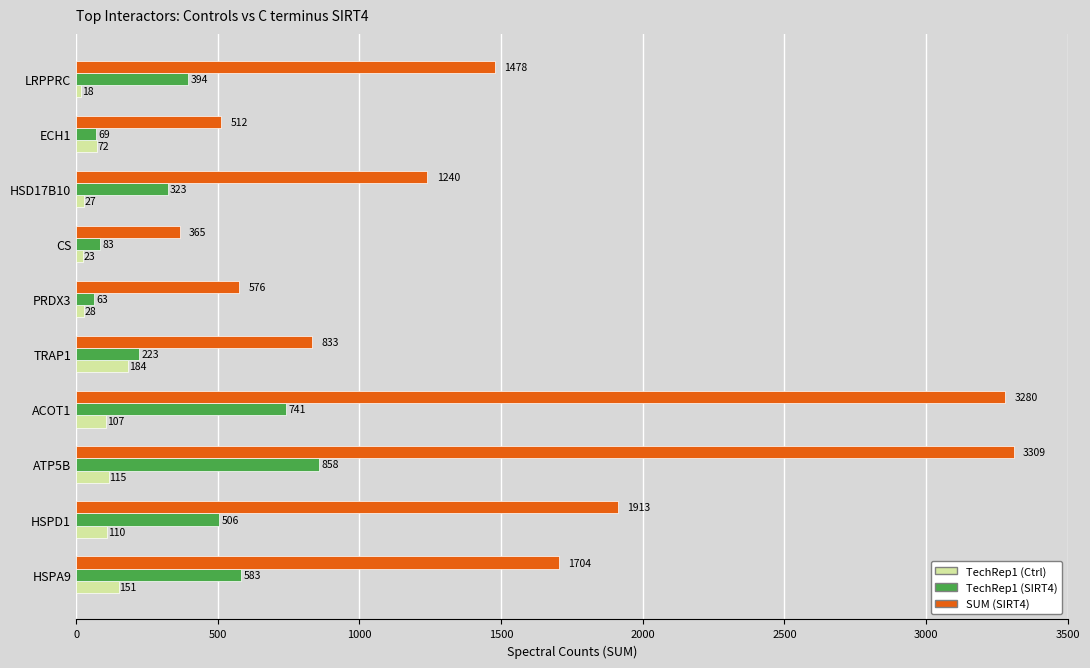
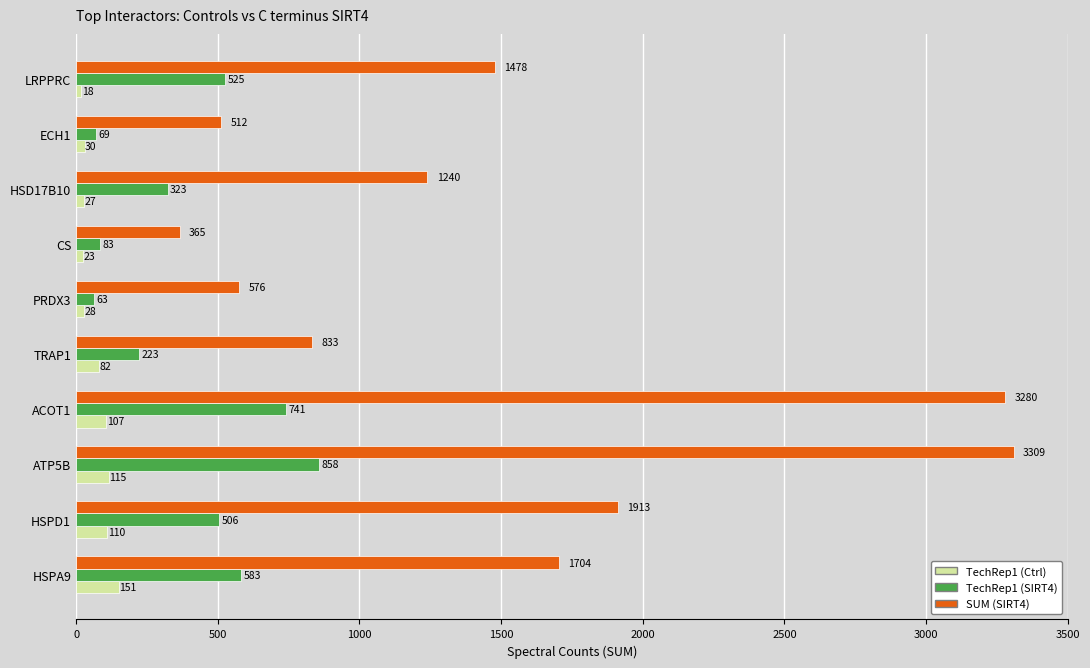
  {
    "TechRep1 (Ctrl)": {
      "LRPPRC": 18,
-     "ECH1": 72,
+     "ECH1": 30,
      "HSD17B10": 27,
      "CS": 23,
      "PRDX3": 28,
-     "TRAP1": 184,
+     "TRAP1": 82,
      "ACOT1": 107,
      "ATP5B": 115,
      "HSPD1": 110,
      "HSPA9": 151
    },
    "TechRep1 (SIRT4)": {
-     "LRPPRC": 394,
+     "LRPPRC": 525,
      "ECH1": 69,
      "HSD17B10": 323,
      "CS": 83,
      "PRDX3": 63,
      "TRAP1": 223,
      "ACOT1": 741,
      "ATP5B": 858,
      "HSPD1": 506,
      "HSPA9": 583
    },
    "SUM (SIRT4)": {
      "LRPPRC": 1478,
      "ECH1": 512,
      "HSD17B10": 1240,
      "CS": 365,
      "PRDX3": 576,
      "TRAP1": 833,
      "ACOT1": 3280,
      "ATP5B": 3309,
      "HSPD1": 1913,
      "HSPA9": 1704
    }
  }
